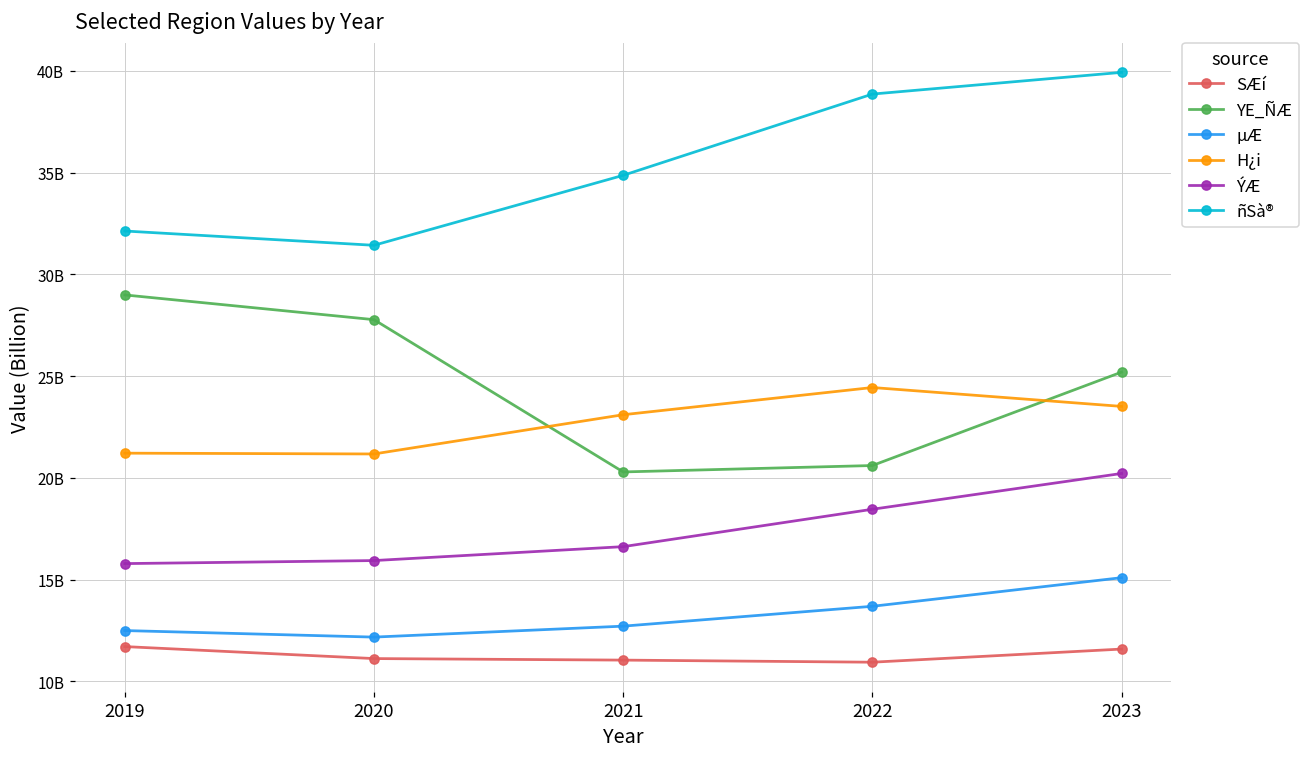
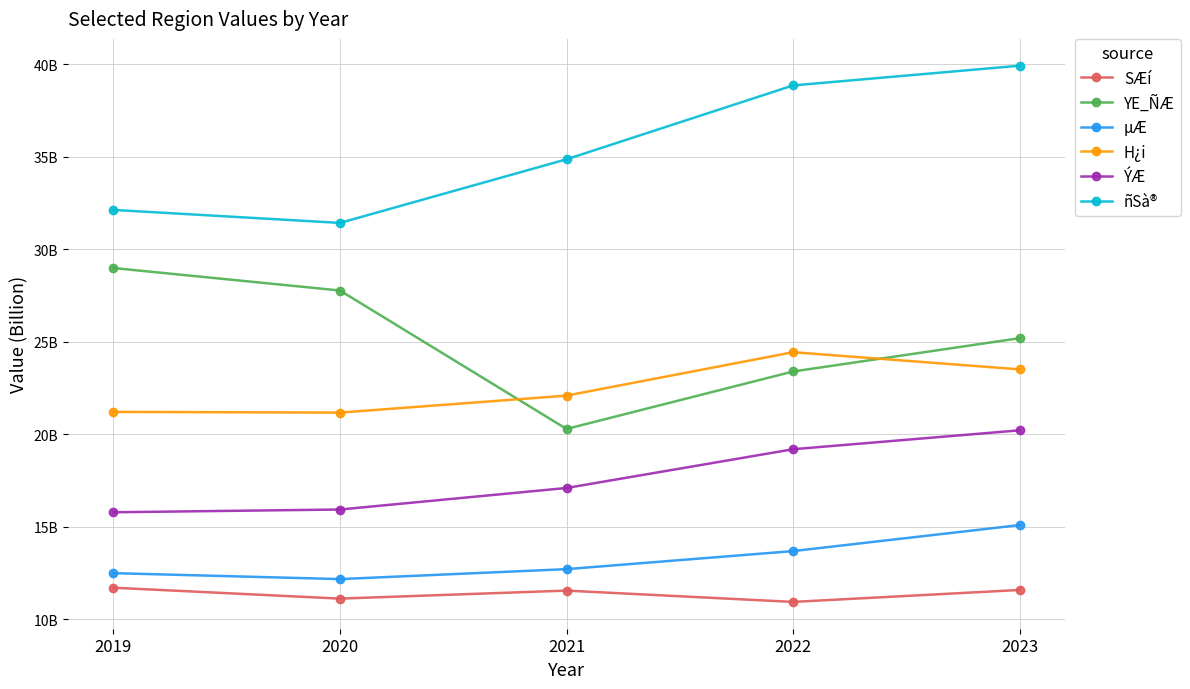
  {
    "SÆí": {
      "2019": 11700000000,
      "2020": 11100000000,
-     "2021": 11000000000,
+     "2021": 11600000000,
      "2022": 10900000000,
      "2023": 11600000000
    },
    "YE_ÑÆ": {
      "2019": 29000000000,
      "2020": 27800000000,
      "2021": 20300000000,
-     "2022": 20600000000,
+     "2022": 23400000000,
      "2023": 25200000000
    },
    "H¿i": {
      "2019": 21200000000,
      "2020": 21200000000,
-     "2021": 23100000000,
+     "2021": 22100000000,
      "2022": 24400000000,
      "2023": 23500000000
    },
    "ÝÆ": {
      "2019": 15800000000,
      "2020": 15900000000,
-     "2021": 16600000000,
-     "2022": 18500000000,
+     "2021": 17100000000,
+     "2022": 19200000000,
      "2023": 20200000000
    }
  }
